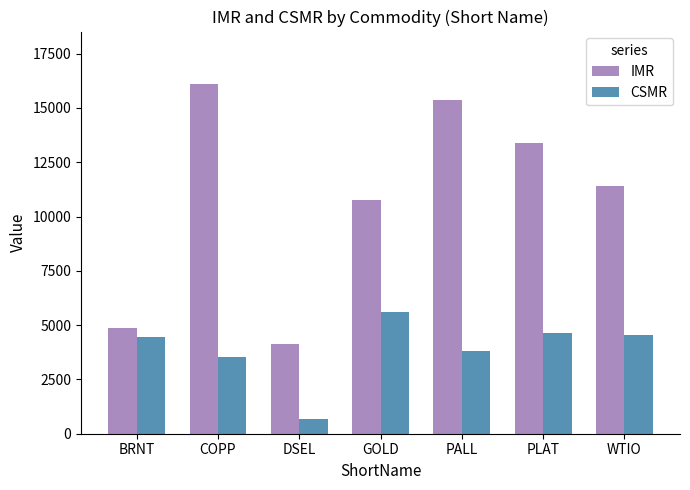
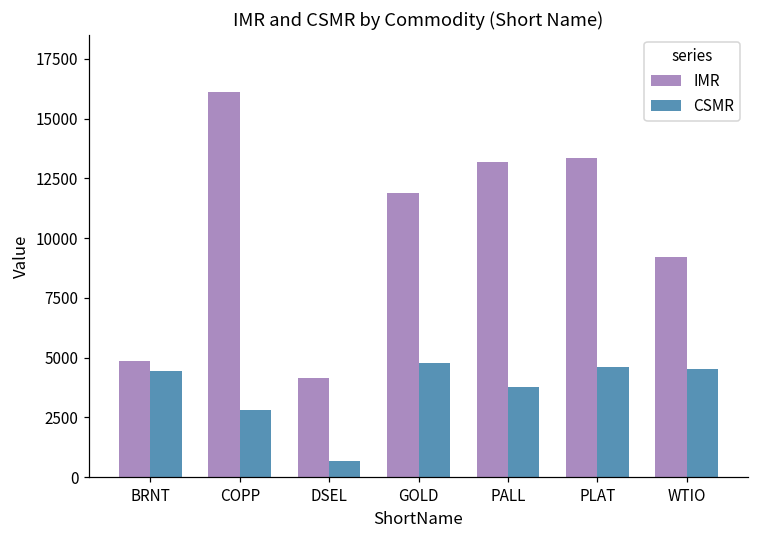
  {
    "IMR": {
      "BRNT": 4900,
      "COPP": 16100,
      "DSEL": 4100,
-     "GOLD": 10700,
-     "PALL": 15300,
+     "GOLD": 11900,
+     "PALL": 13200,
      "PLAT": 13400,
-     "WTIO": 11400
+     "WTIO": 9200
    },
    "CSMR": {
      "BRNT": 4500,
-     "COPP": 3500,
+     "COPP": 2800,
      "DSEL": 700,
-     "GOLD": 5600,
+     "GOLD": 4800,
      "PALL": 3800,
      "PLAT": 4600,
      "WTIO": 4500
    }
  }
